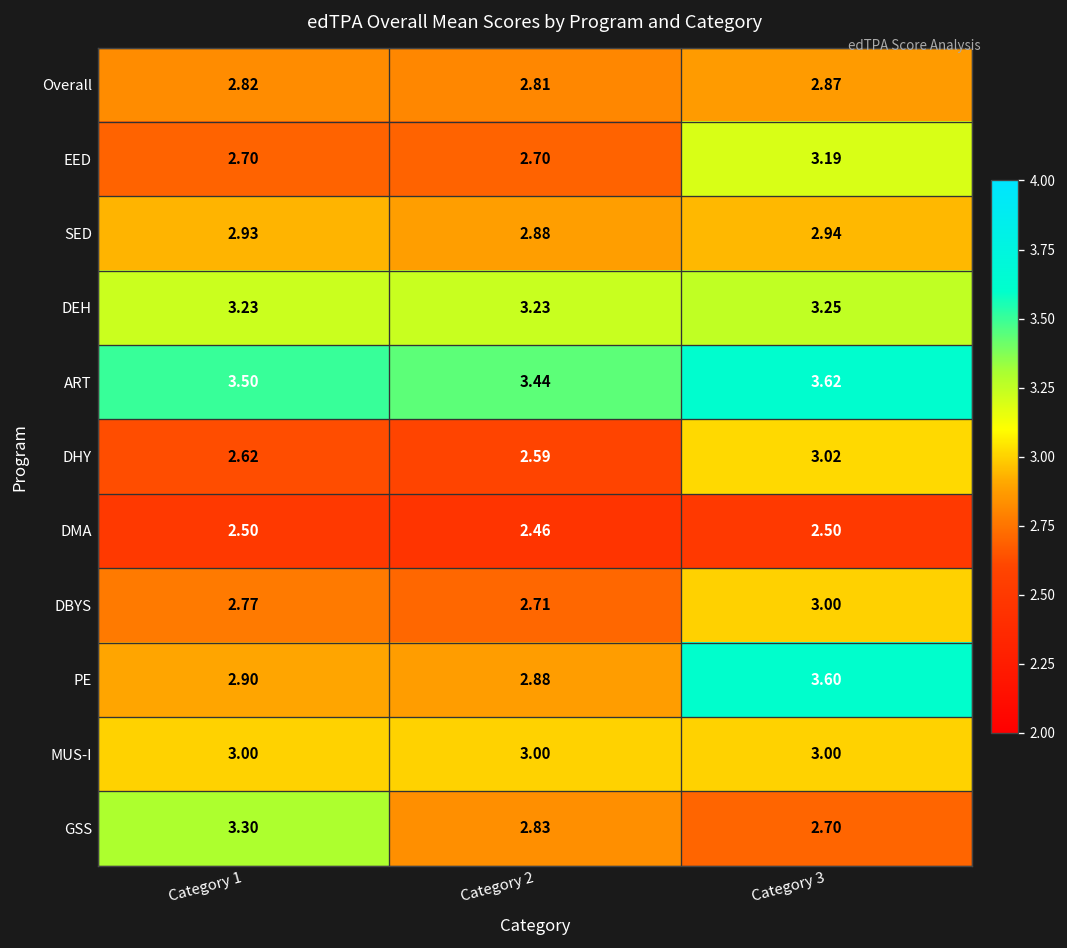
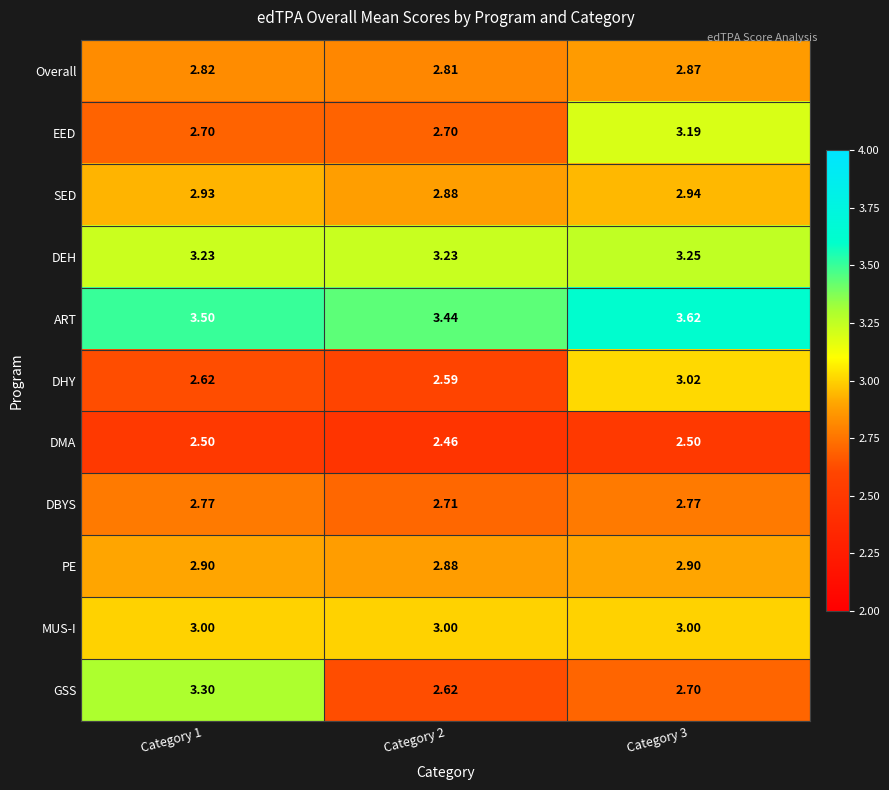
  {
    "Overall": {
      "Category 1": 2.82,
      "Category 2": 2.81,
      "Category 3": 2.87
    },
    "EED": {
      "Category 1": 2.70,
      "Category 2": 2.70,
      "Category 3": 3.19
    },
    "SED": {
      "Category 1": 2.93,
      "Category 2": 2.88,
      "Category 3": 2.94
    },
    "DEH": {
      "Category 1": 3.23,
      "Category 2": 3.23,
      "Category 3": 3.25
    },
    "ART": {
      "Category 1": 3.50,
      "Category 2": 3.44,
      "Category 3": 3.62
    },
    "DHY": {
      "Category 1": 2.62,
      "Category 2": 2.59,
      "Category 3": 3.02
    },
    "DMA": {
      "Category 1": 2.50,
      "Category 2": 2.46,
      "Category 3": 2.50
    },
    "DBYS": {
      "Category 1": 2.77,
      "Category 2": 2.71,
-     "Category 3": 3.00
+     "Category 3": 2.77
    },
    "PE": {
      "Category 1": 2.90,
      "Category 2": 2.88,
-     "Category 3": 3.60
+     "Category 3": 2.90
    },
    "MUS-I": {
      "Category 1": 3.00,
      "Category 2": 3.00,
      "Category 3": 3.00
    },
    "GSS": {
      "Category 1": 3.30,
-     "Category 2": 2.83,
+     "Category 2": 2.62,
      "Category 3": 2.70
    }
  }
